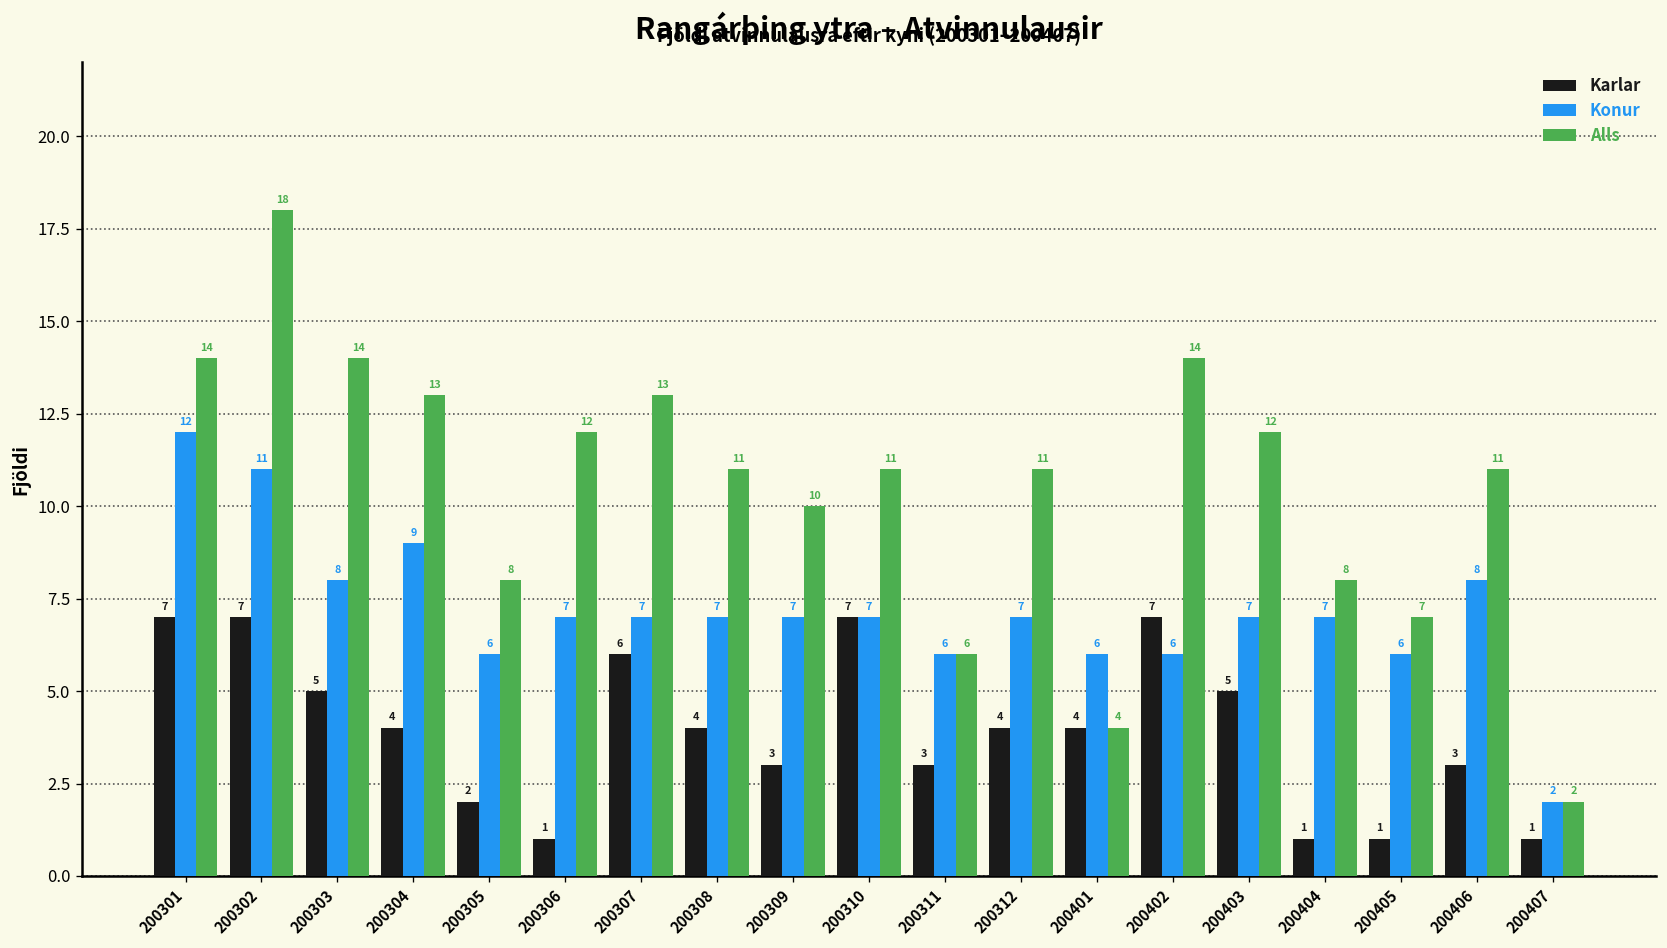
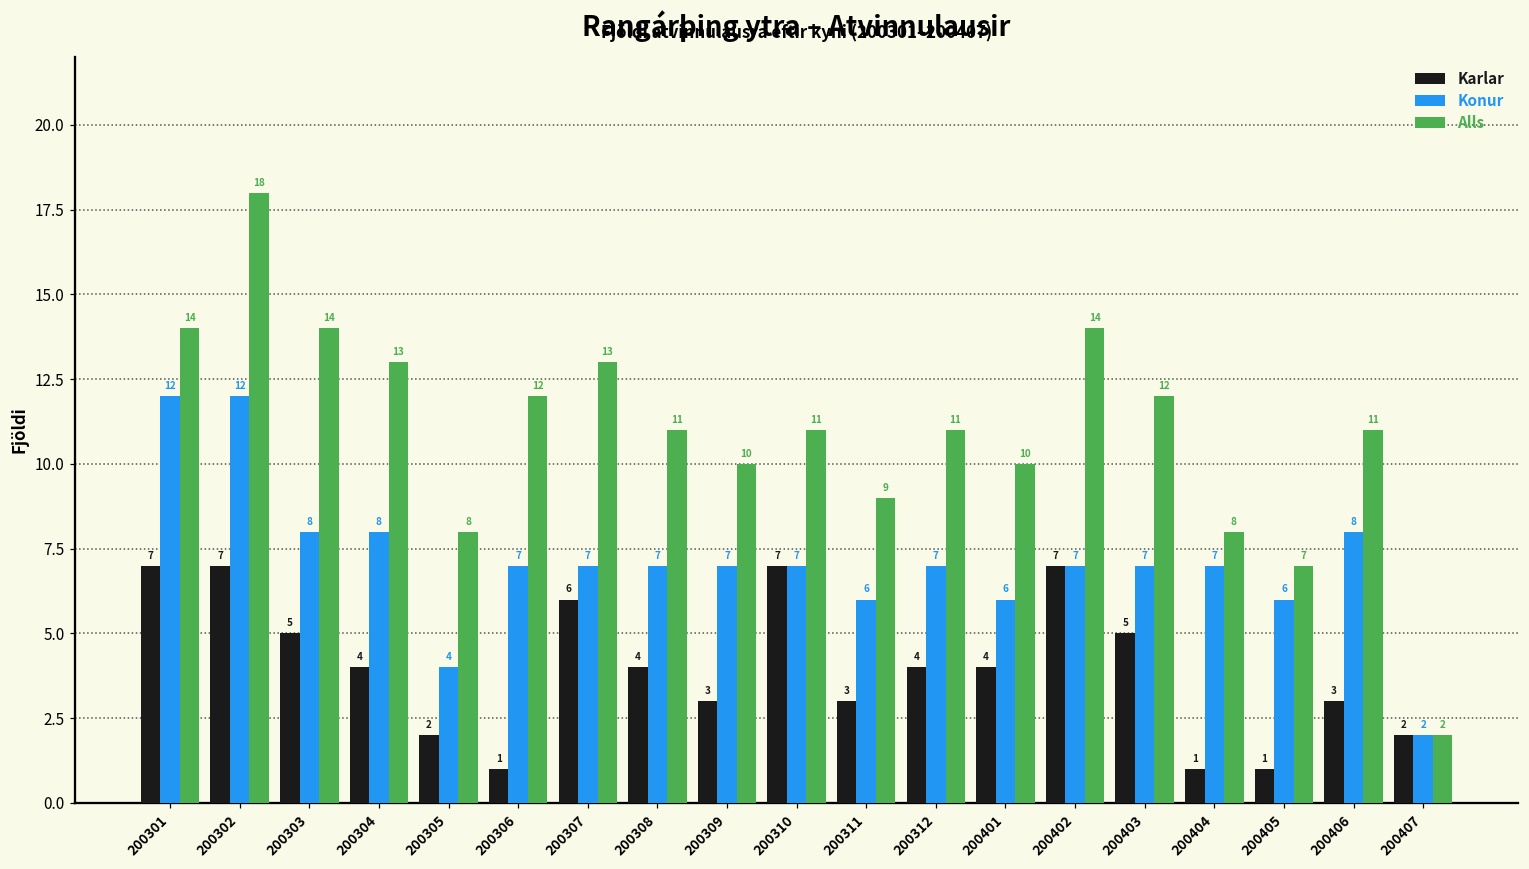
  {
    "Karlar": {
      "200301": 7,
      "200302": 7,
      "200303": 5,
      "200304": 4,
      "200305": 2,
      "200306": 1,
      "200307": 6,
      "200308": 4,
      "200309": 3,
      "200310": 7,
      "200311": 3,
      "200312": 4,
      "200401": 4,
      "200402": 7,
      "200403": 5,
      "200404": 1,
      "200405": 1,
      "200406": 3,
-     "200407": 1
+     "200407": 2
    },
    "Konur": {
      "200301": 12,
-     "200302": 11,
+     "200302": 12,
      "200303": 8,
-     "200304": 9,
-     "200305": 6,
+     "200304": 8,
+     "200305": 4,
      "200306": 7,
      "200307": 7,
      "200308": 7,
      "200309": 7,
      "200310": 7,
      "200311": 6,
      "200312": 7,
      "200401": 6,
-     "200402": 6,
+     "200402": 7,
      "200403": 7,
      "200404": 7,
      "200405": 6,
      "200406": 8,
      "200407": 2
    },
    "Alls": {
      "200301": 14,
      "200302": 18,
      "200303": 14,
      "200304": 13,
      "200305": 8,
      "200306": 12,
      "200307": 13,
      "200308": 11,
      "200309": 10,
      "200310": 11,
-     "200311": 6,
+     "200311": 9,
      "200312": 11,
-     "200401": 4,
+     "200401": 10,
      "200402": 14,
      "200403": 12,
      "200404": 8,
      "200405": 7,
      "200406": 11,
      "200407": 2
    }
  }
